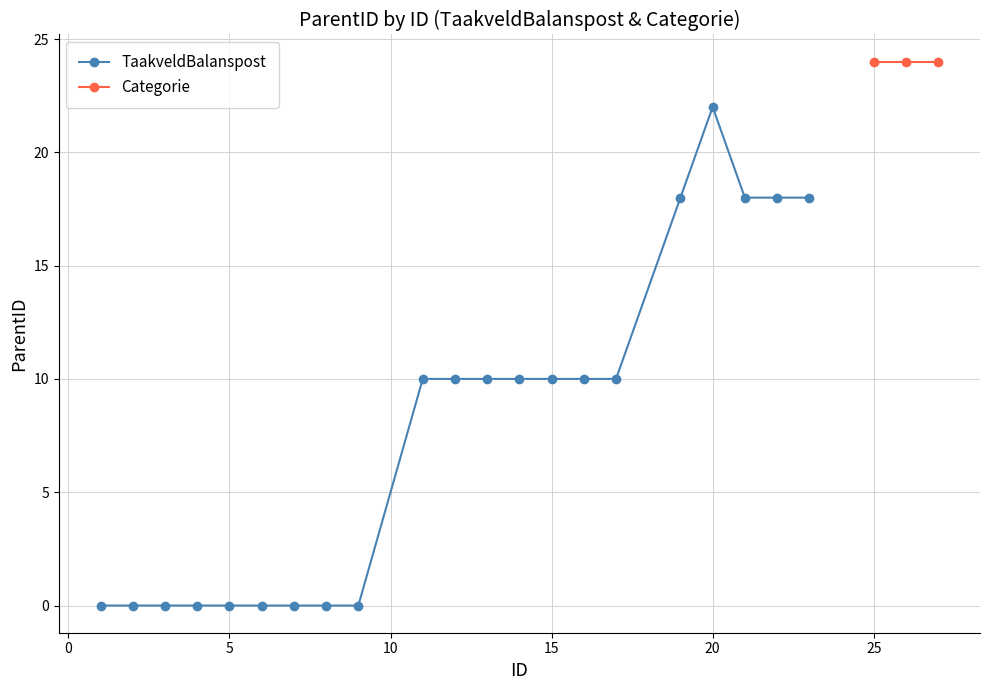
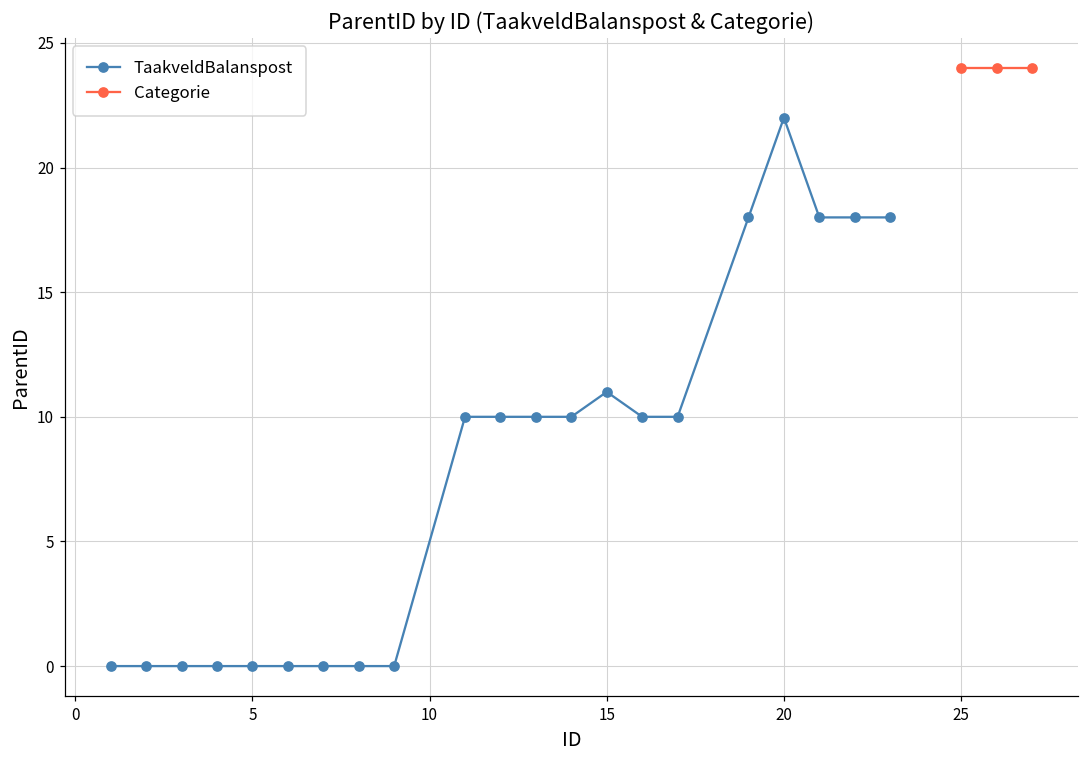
  {
    "TaakveldBalanspost": {
      "5": 0,
-     "15": 10,
+     "15": 11,
      "20": 22
    },
    "Categorie": {
      "25": 24
    }
  }
